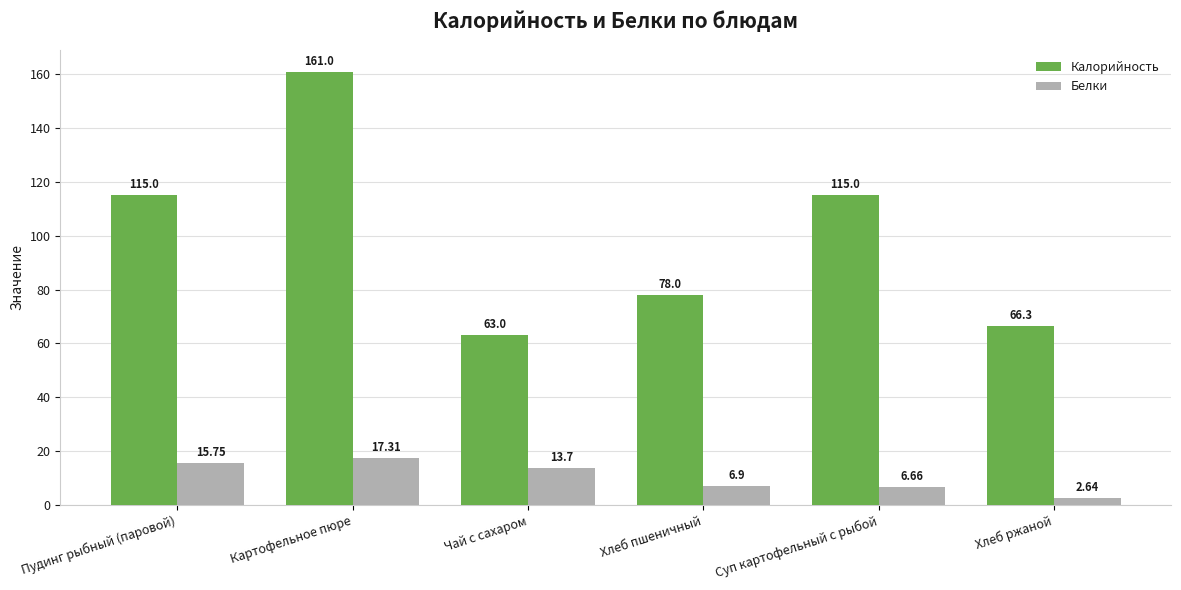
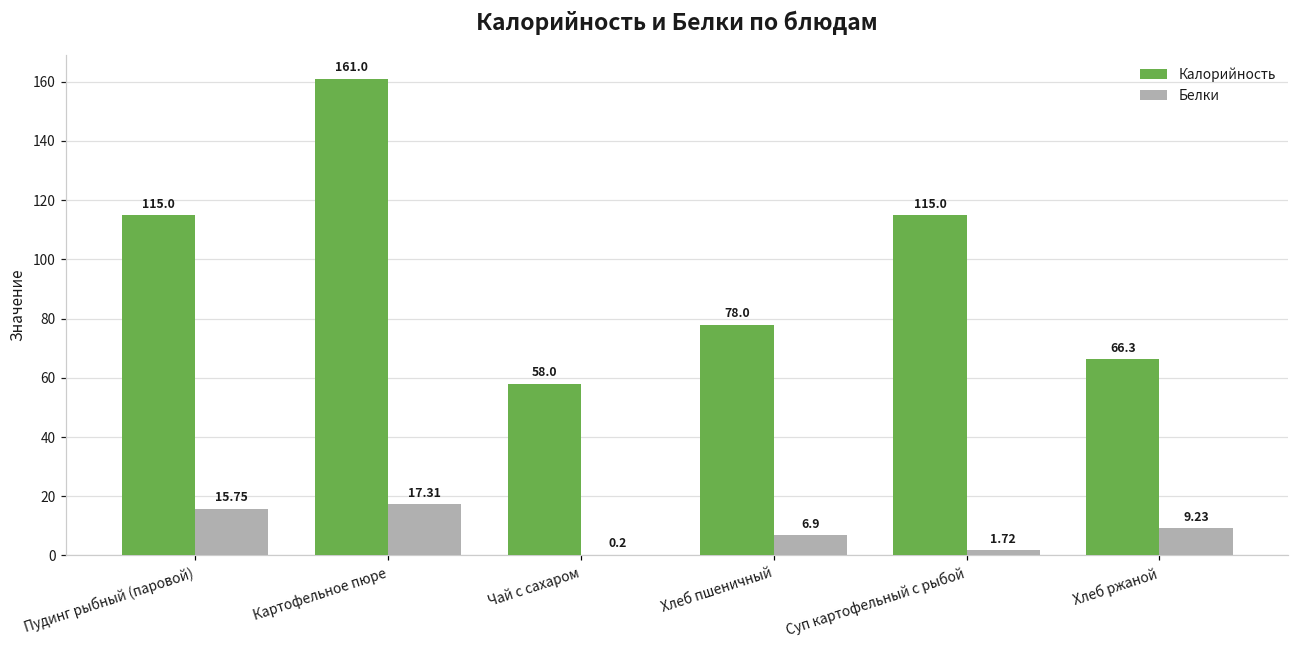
  {
    "Калорийность": {
      "Пудинг рыбный (паровой)": 115.0,
      "Картофельное пюре": 161.0,
-     "Чай с сахаром": 63.0,
+     "Чай с сахаром": 58.0,
      "Хлеб пшеничный": 78.0,
      "Суп картофельный с рыбой": 115.0,
      "Хлеб ржаной": 66.3
    },
    "Белки": {
      "Пудинг рыбный (паровой)": 15.75,
      "Картофельное пюре": 17.31,
-     "Чай с сахаром": 13.7,
+     "Чай с сахаром": 0.2,
      "Хлеб пшеничный": 6.9,
-     "Суп картофельный с рыбой": 6.66,
-     "Хлеб ржаной": 2.64
+     "Суп картофельный с рыбой": 1.72,
+     "Хлеб ржаной": 9.23
    }
  }
